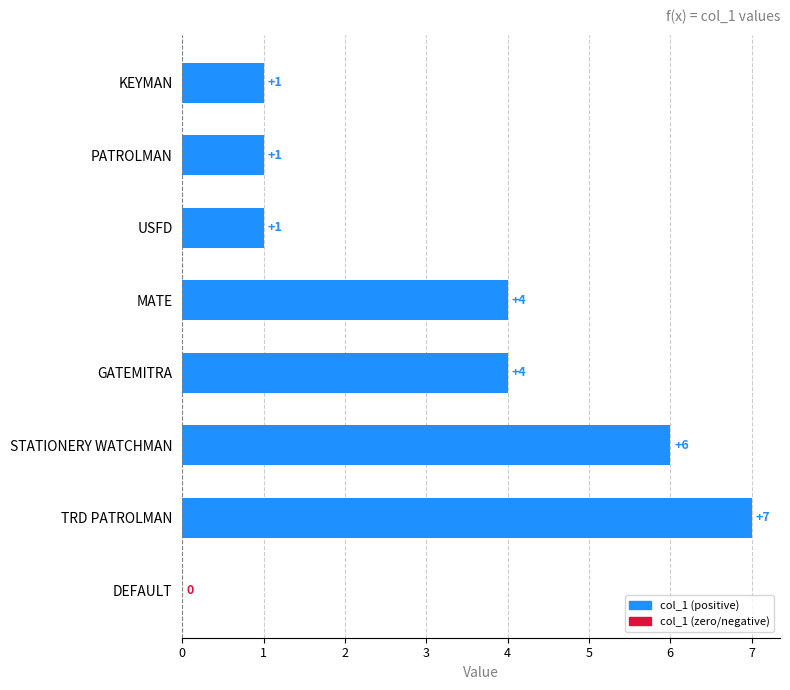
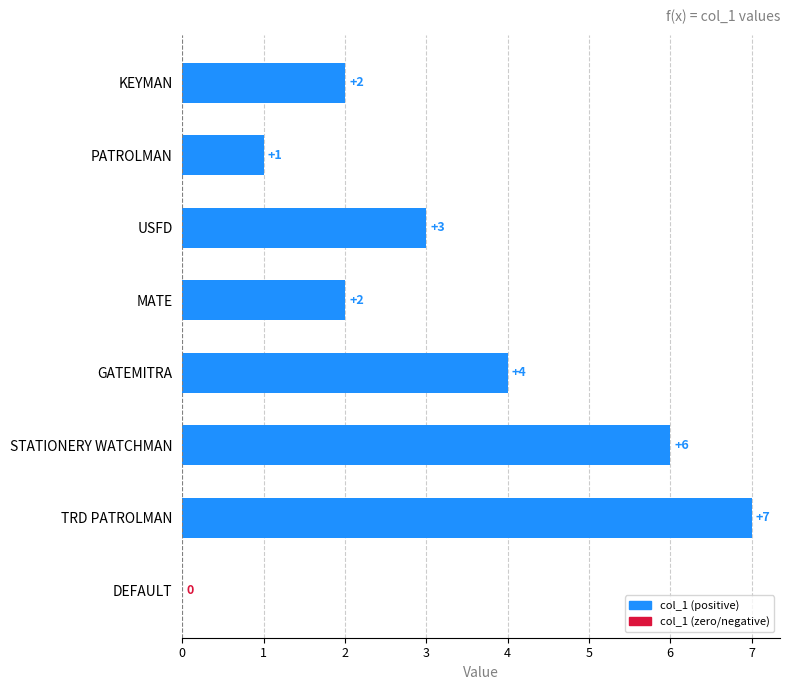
  {
-   "KEYMAN": "+1",
+   "KEYMAN": "+2",
    "PATROLMAN": "+1",
-   "USFD": "+1",
-   "MATE": "+4",
+   "USFD": "+3",
+   "MATE": "+2",
    "GATEMITRA": "+4",
    "STATIONERY WATCHMAN": "+6",
    "TRD PATROLMAN": "+7",
    "DEFAULT": "0"
  }
